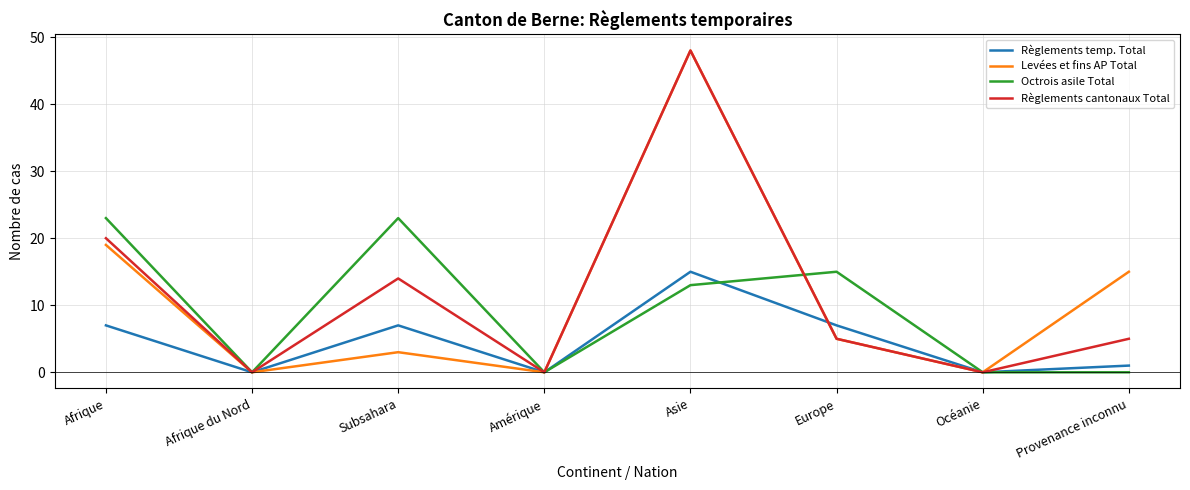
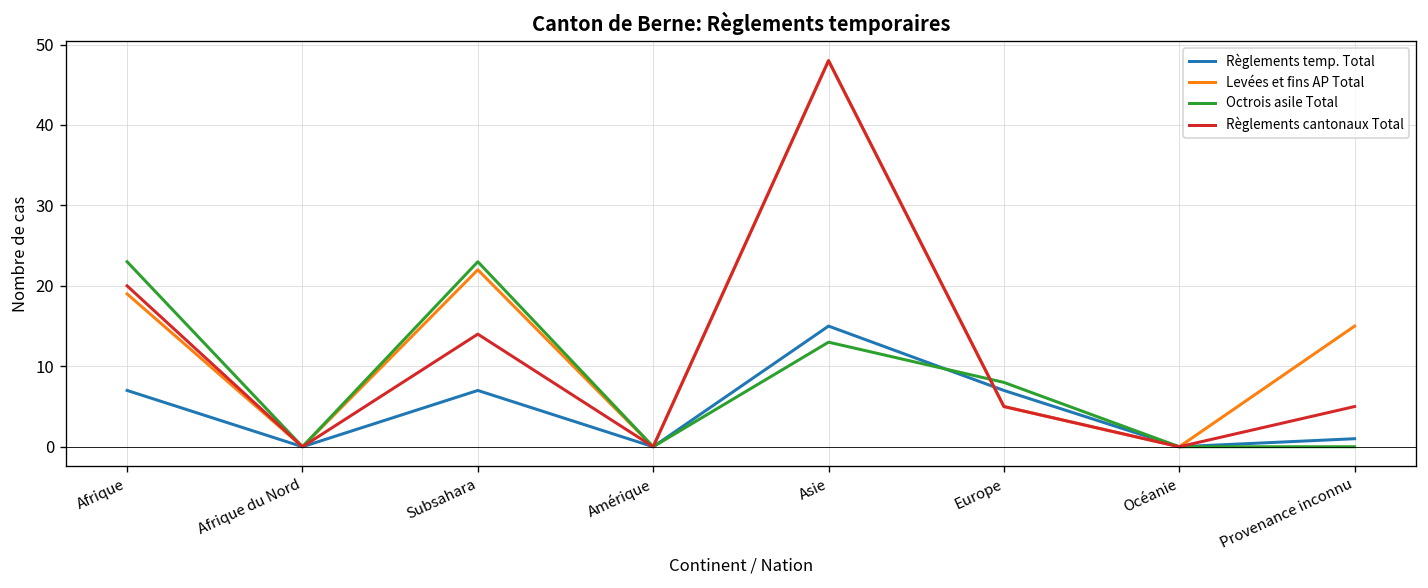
  {
    "Règlements temp. Total": {
      "Afrique": 7,
      "Subsahara": 7,
      "Asie": 15,
      "Europe": 7,
      "Provenance inconnu": 1
    },
    "Levées et fins AP Total": {
      "Afrique": 19,
-     "Subsahara": 3,
+     "Subsahara": 22,
      "Provenance inconnu": 15
    },
    "Octrois asile Total": {
      "Afrique": 23,
      "Subsahara": 23,
      "Asie": 13,
-     "Europe": 15,
+     "Europe": 8,
      "Provenance inconnu": 0
    },
    "Règlements cantonaux Total": {
      "Afrique": 20,
      "Subsahara": 14,
      "Provenance inconnu": 5
    }
  }
